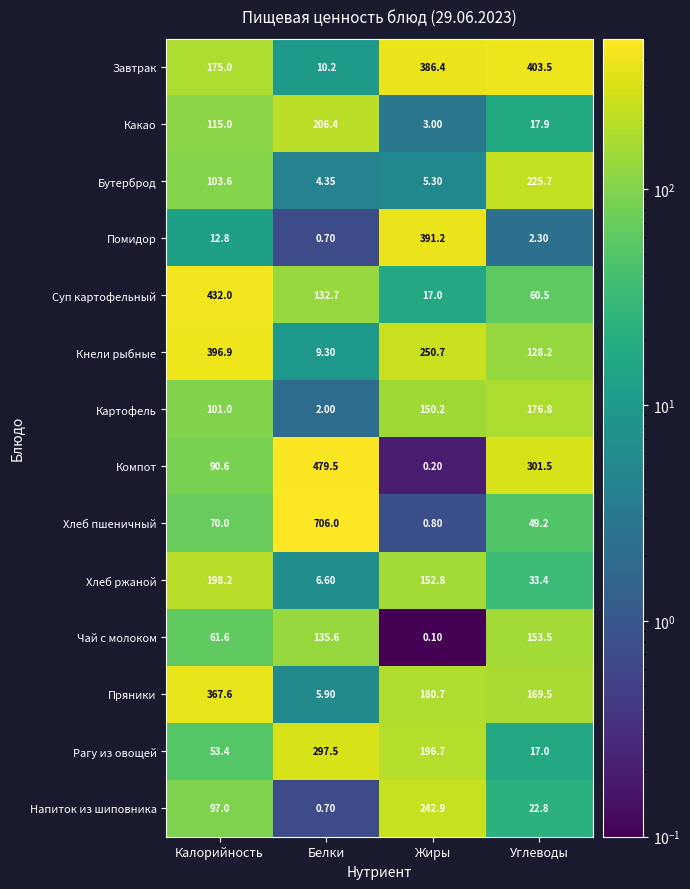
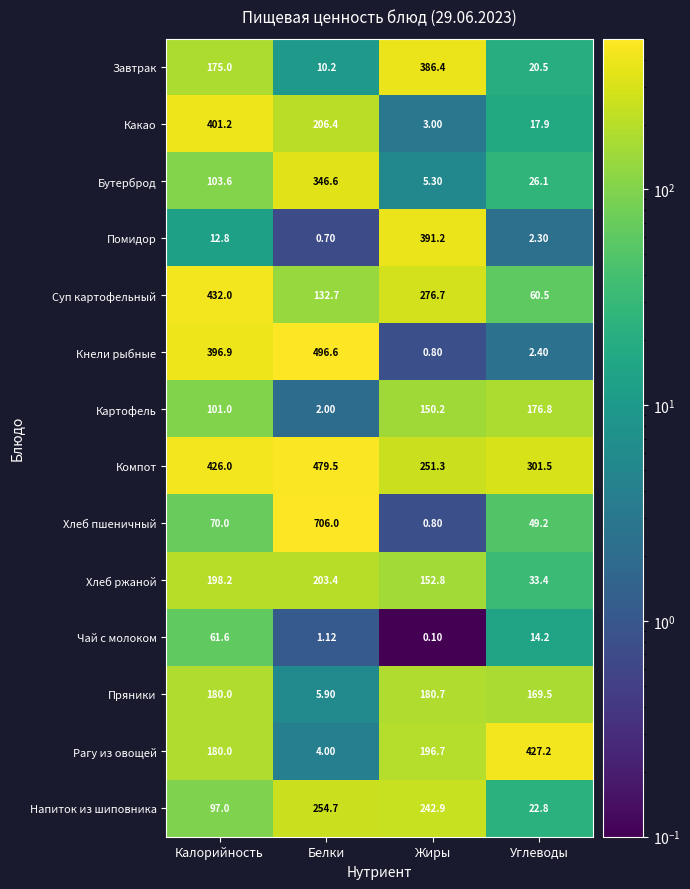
  {
    "Завтрак": {
      "Калорийность": 175.0,
      "Белки": 10.2,
      "Жиры": 386.4,
-     "Углеводы": 403.5
+     "Углеводы": 20.5
    },
    "Какао": {
-     "Калорийность": 115.0,
+     "Калорийность": 401.2,
      "Белки": 206.4,
      "Жиры": 3.00,
      "Углеводы": 17.9
    },
    "Бутерброд": {
      "Калорийность": 103.6,
-     "Белки": 4.35,
+     "Белки": 346.6,
      "Жиры": 5.30,
-     "Углеводы": 225.7
+     "Углеводы": 26.1
    },
    "Помидор": {
      "Калорийность": 12.8,
      "Белки": 0.70,
      "Жиры": 391.2,
      "Углеводы": 2.30
    },
    "Суп картофельный": {
      "Калорийность": 432.0,
      "Белки": 132.7,
-     "Жиры": 17.0,
+     "Жиры": 276.7,
      "Углеводы": 60.5
    },
    "Кнели рыбные": {
      "Калорийность": 396.9,
-     "Белки": 9.30,
-     "Жиры": 250.7,
-     "Углеводы": 128.2
+     "Белки": 496.6,
+     "Жиры": 0.80,
+     "Углеводы": 2.40
    },
    "Картофель": {
      "Калорийность": 101.0,
      "Белки": 2.00,
      "Жиры": 150.2,
      "Углеводы": 176.8
    },
    "Компот": {
-     "Калорийность": 90.6,
+     "Калорийность": 426.0,
      "Белки": 479.5,
-     "Жиры": 0.20,
+     "Жиры": 251.3,
      "Углеводы": 301.5
    },
    "Хлеб пшеничный": {
      "Калорийность": 70.0,
      "Белки": 706.0,
      "Жиры": 0.80,
      "Углеводы": 49.2
    },
    "Хлеб ржаной": {
      "Калорийность": 198.2,
-     "Белки": 6.60,
+     "Белки": 203.4,
      "Жиры": 152.8,
      "Углеводы": 33.4
    },
    "Чай с молоком": {
      "Калорийность": 61.6,
-     "Белки": 135.6,
+     "Белки": 1.12,
      "Жиры": 0.10,
-     "Углеводы": 153.5
+     "Углеводы": 14.2
    },
    "Пряники": {
-     "Калорийность": 367.6,
+     "Калорийность": 180.0,
      "Белки": 5.90,
      "Жиры": 180.7,
      "Углеводы": 169.5
    },
    "Рагу из овощей": {
-     "Калорийность": 53.4,
-     "Белки": 297.5,
+     "Калорийность": 180.0,
+     "Белки": 4.00,
      "Жиры": 196.7,
-     "Углеводы": 17.0
+     "Углеводы": 427.2
    },
    "Напиток из шиповника": {
      "Калорийность": 97.0,
-     "Белки": 0.70,
+     "Белки": 254.7,
      "Жиры": 242.9,
      "Углеводы": 22.8
    }
  }
